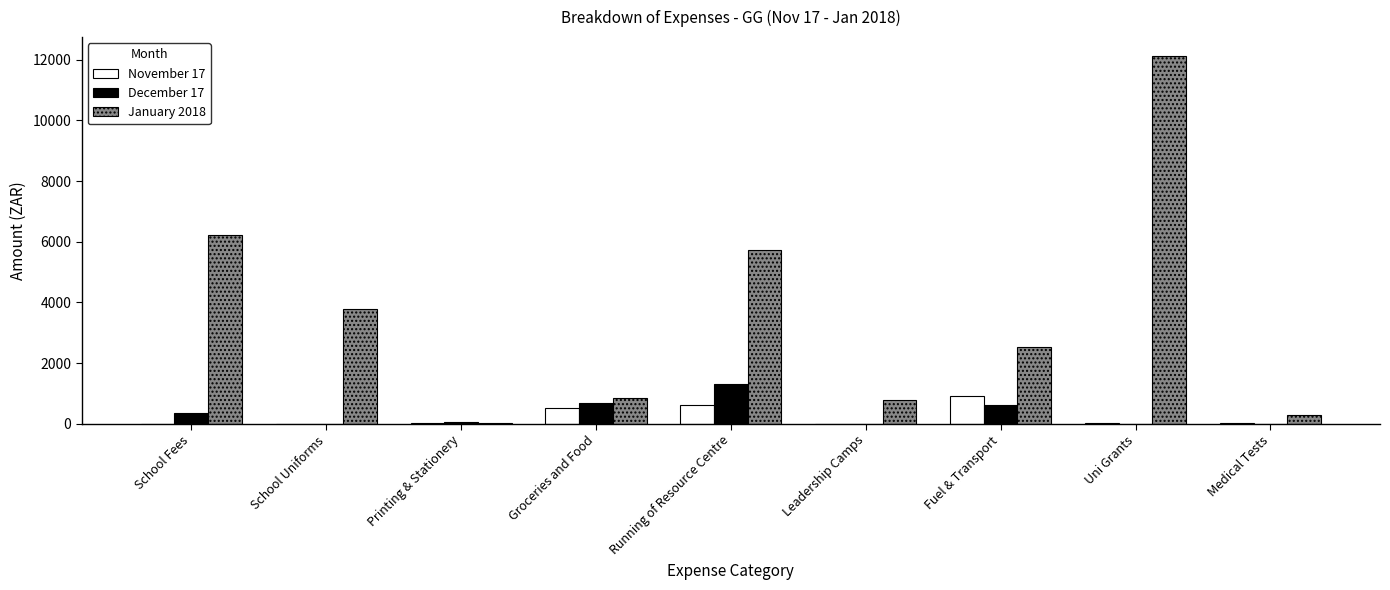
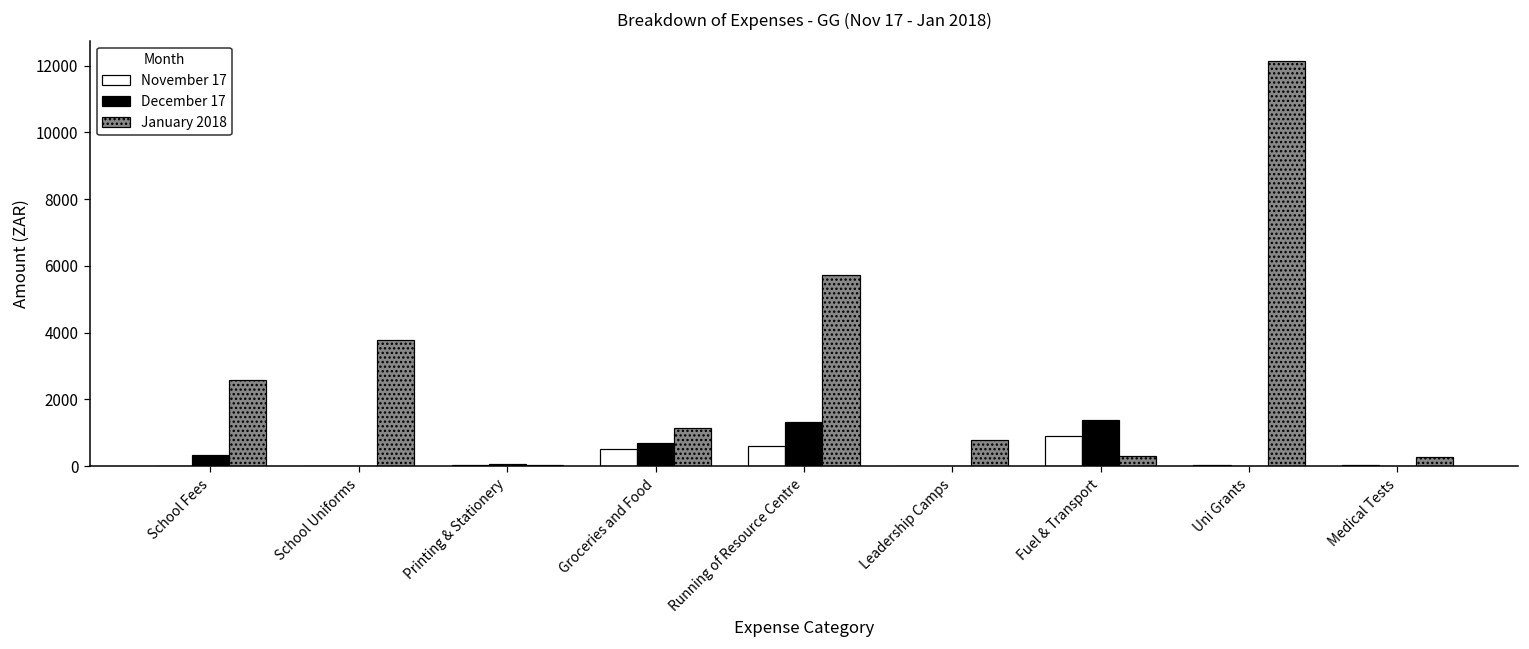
  {
    "November 17": {
      "School Fees": 0,
      "School Uniforms": 0,
      "Groceries and Food": 500,
      "Running of Resource Centre": 600,
      "Leadership Camps": 0,
      "Fuel & Transport": 900
    },
    "December 17": {
      "School Fees": 300,
      "School Uniforms": 0,
      "Groceries and Food": 700,
      "Running of Resource Centre": 1300,
      "Leadership Camps": 0,
-     "Fuel & Transport": 600,
+     "Fuel & Transport": 1400,
      "Uni Grants": 0,
      "Medical Tests": 0
    },
    "January 2018": {
-     "School Fees": 6200,
+     "School Fees": 2600,
      "School Uniforms": 3800,
-     "Groceries and Food": 900,
+     "Groceries and Food": 1100,
      "Running of Resource Centre": 5700,
      "Leadership Camps": 800,
-     "Fuel & Transport": 2500,
+     "Fuel & Transport": 300,
      "Uni Grants": 12100,
      "Medical Tests": 300
    }
  }
